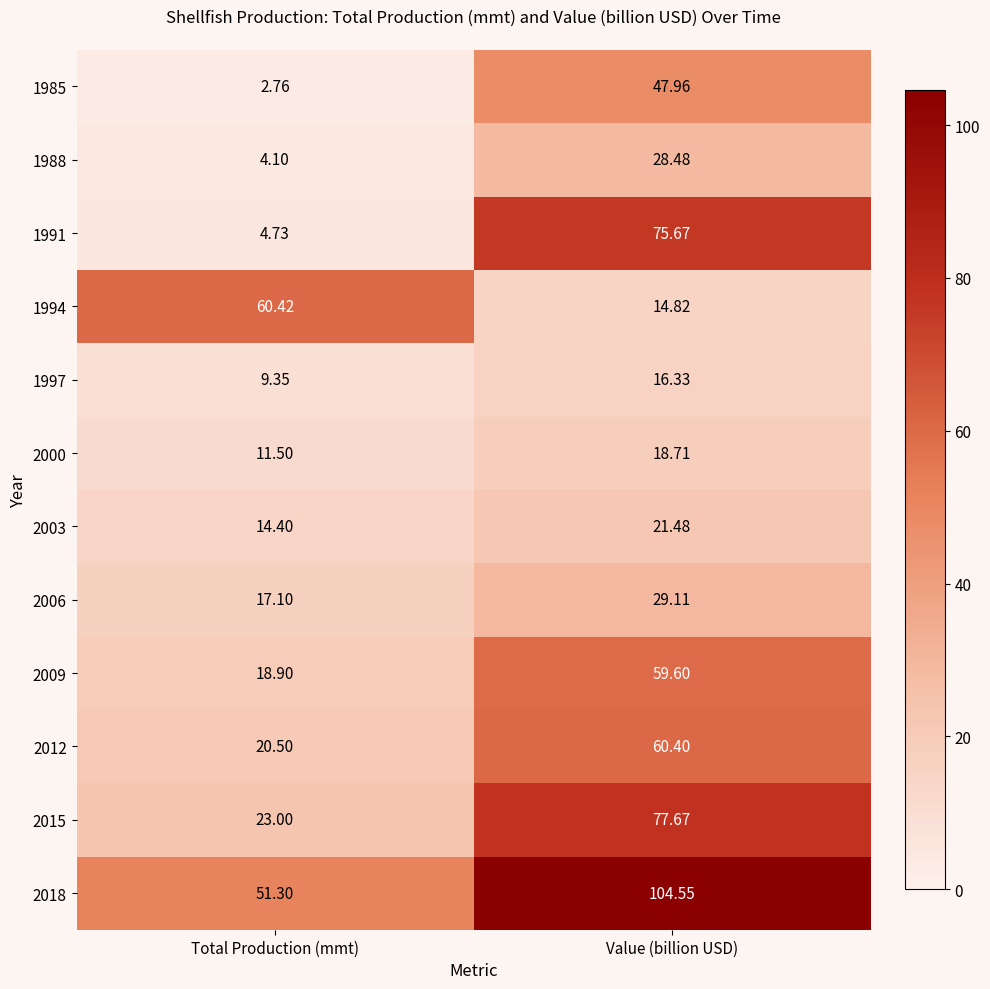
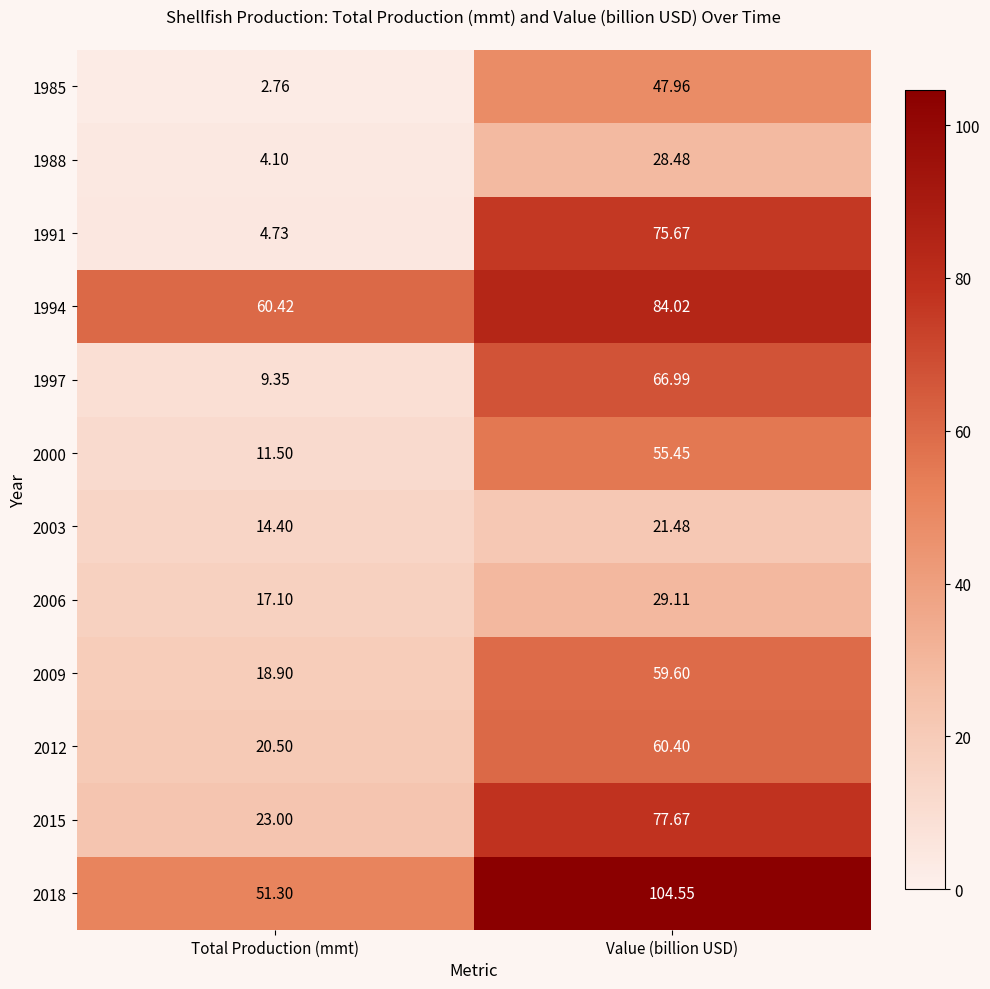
  {
    "1985": {
      "Total Production (mmt)": 2.76,
      "Value (billion USD)": 47.96
    },
    "1988": {
      "Total Production (mmt)": 4.10,
      "Value (billion USD)": 28.48
    },
    "1991": {
      "Total Production (mmt)": 4.73,
      "Value (billion USD)": 75.67
    },
    "1994": {
      "Total Production (mmt)": 60.42,
-     "Value (billion USD)": 14.82
+     "Value (billion USD)": 84.02
    },
    "1997": {
      "Total Production (mmt)": 9.35,
-     "Value (billion USD)": 16.33
+     "Value (billion USD)": 66.99
    },
    "2000": {
      "Total Production (mmt)": 11.50,
-     "Value (billion USD)": 18.71
+     "Value (billion USD)": 55.45
    },
    "2003": {
      "Total Production (mmt)": 14.40,
      "Value (billion USD)": 21.48
    },
    "2006": {
      "Total Production (mmt)": 17.10,
      "Value (billion USD)": 29.11
    },
    "2009": {
      "Total Production (mmt)": 18.90,
      "Value (billion USD)": 59.60
    },
    "2012": {
      "Total Production (mmt)": 20.50,
      "Value (billion USD)": 60.40
    },
    "2015": {
      "Total Production (mmt)": 23.00,
      "Value (billion USD)": 77.67
    },
    "2018": {
      "Total Production (mmt)": 51.30,
      "Value (billion USD)": 104.55
    }
  }
